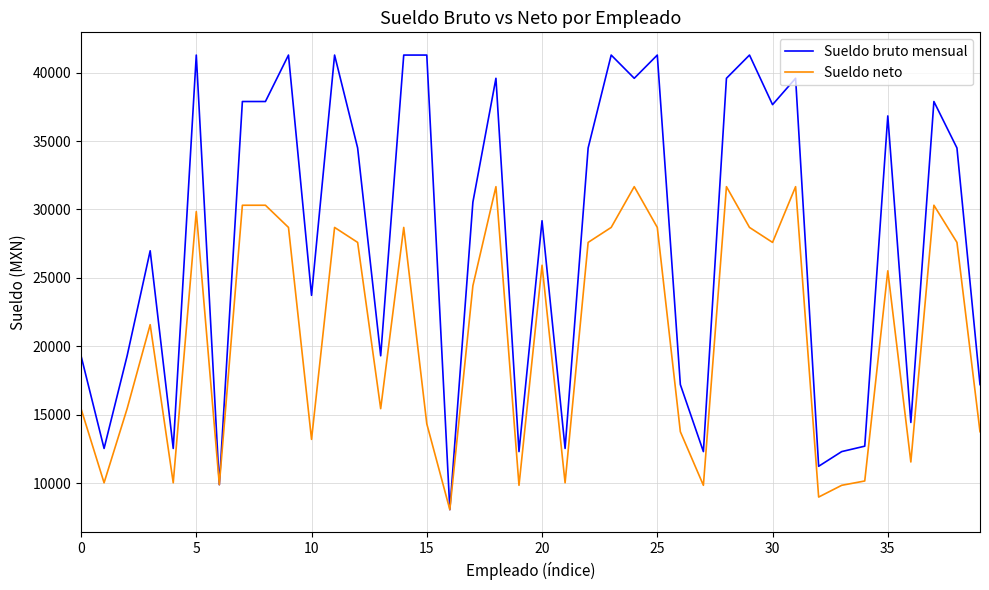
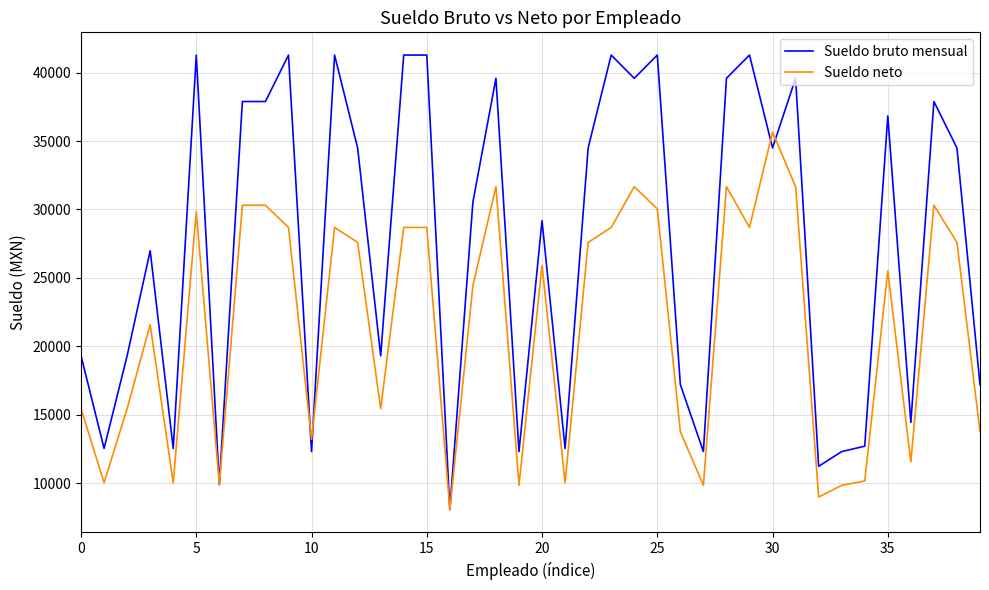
  {
    "Sueldo bruto mensual": {
      "0": 19300,
      "5": 41300,
-     "10": 23700,
+     "10": 12300,
      "15": 41300,
      "20": 29200,
      "25": 41300,
-     "30": 37700,
+     "30": 34500,
      "35": 36800
    },
    "Sueldo neto": {
      "0": 15400,
      "5": 29800,
      "10": 13200,
-     "15": 14300,
+     "15": 28700,
      "20": 25900,
-     "25": 28700,
-     "30": 27600,
+     "25": 30000,
+     "30": 35700,
      "35": 25500
    }
  }
